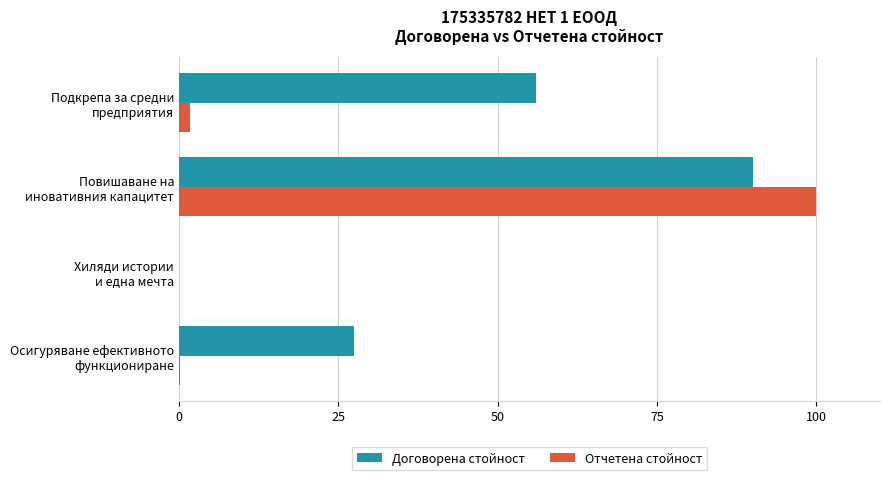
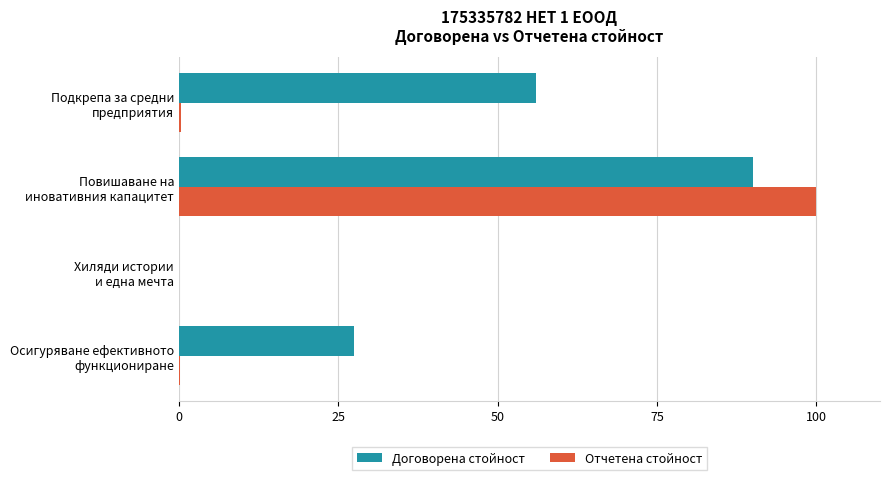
  {
    "Договорена стойност": {
      "Подкрепа за средни предприятия": 56,
      "Повишаване на иновативния капацитет": 90,
      "Осигуряване ефективното функциониране": 28
    },
    "Отчетена стойност": {
-     "Подкрепа за средни предприятия": 2,
+     "Подкрепа за средни предприятия": 0,
      "Повишаване на иновативния капацитет": 100
    }
  }
